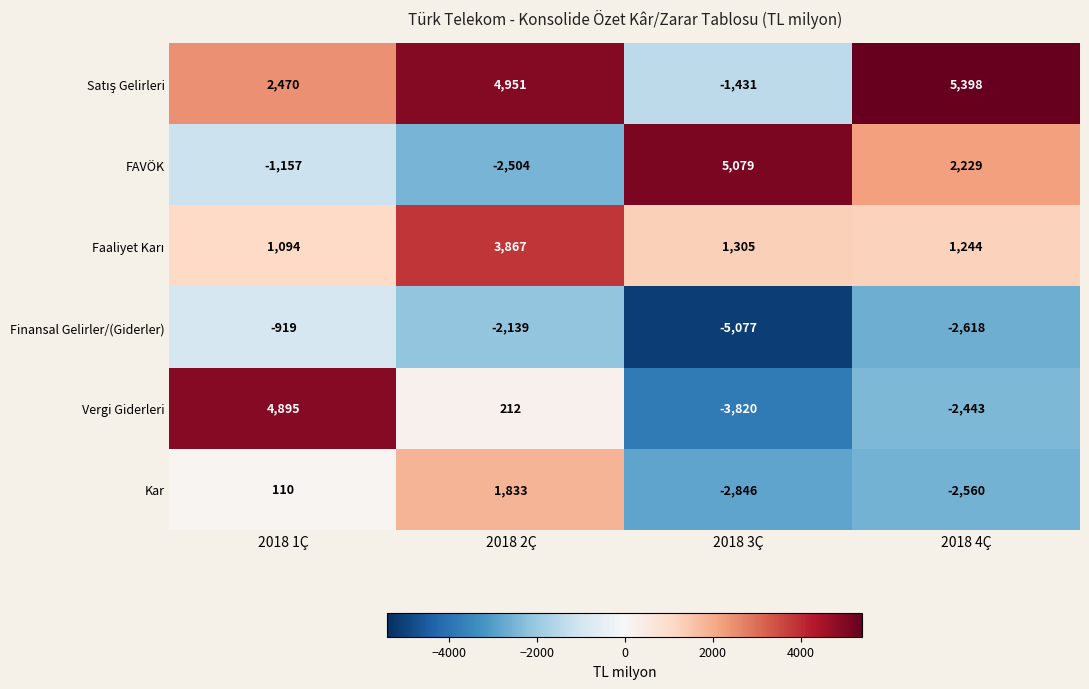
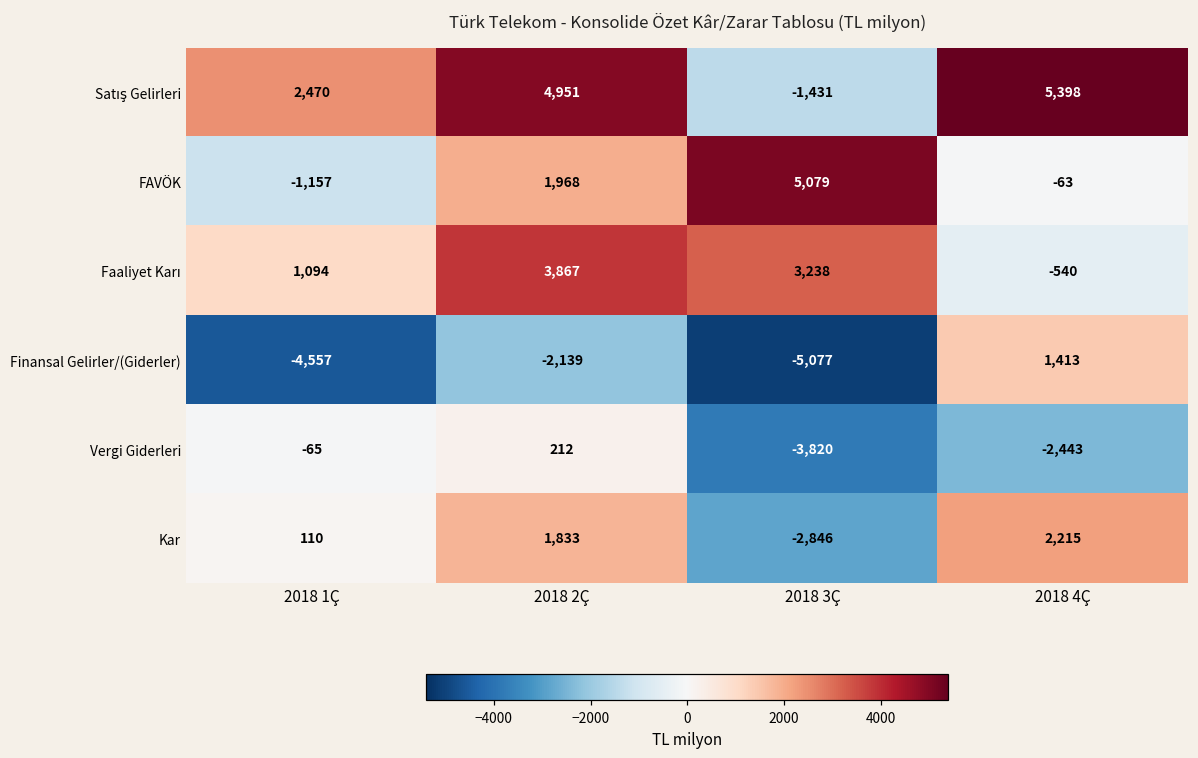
  {
    "Satış Gelirleri": {
      "2018 1Ç": "2,470",
      "2018 2Ç": "4,951",
      "2018 3Ç": "-1,431",
      "2018 4Ç": "5,398"
    },
    "FAVÖK": {
      "2018 1Ç": "-1,157",
-     "2018 2Ç": "-2,504",
+     "2018 2Ç": "1,968",
      "2018 3Ç": "5,079",
-     "2018 4Ç": "2,229"
+     "2018 4Ç": "-63"
    },
    "Faaliyet Karı": {
      "2018 1Ç": "1,094",
      "2018 2Ç": "3,867",
-     "2018 3Ç": "1,305",
-     "2018 4Ç": "1,244"
+     "2018 3Ç": "3,238",
+     "2018 4Ç": "-540"
    },
    "Finansal Gelirler/(Giderler)": {
-     "2018 1Ç": "-919",
+     "2018 1Ç": "-4,557",
      "2018 2Ç": "-2,139",
      "2018 3Ç": "-5,077",
-     "2018 4Ç": "-2,618"
+     "2018 4Ç": "1,413"
    },
    "Vergi Giderleri": {
-     "2018 1Ç": "4,895",
+     "2018 1Ç": "-65",
      "2018 2Ç": "212",
      "2018 3Ç": "-3,820",
      "2018 4Ç": "-2,443"
    },
    "Kar": {
      "2018 1Ç": "110",
      "2018 2Ç": "1,833",
      "2018 3Ç": "-2,846",
-     "2018 4Ç": "-2,560"
+     "2018 4Ç": "2,215"
    }
  }
